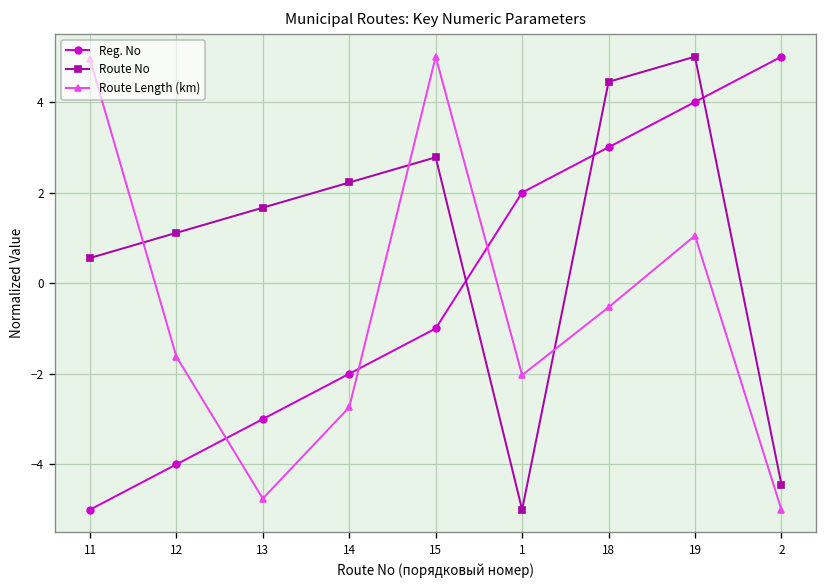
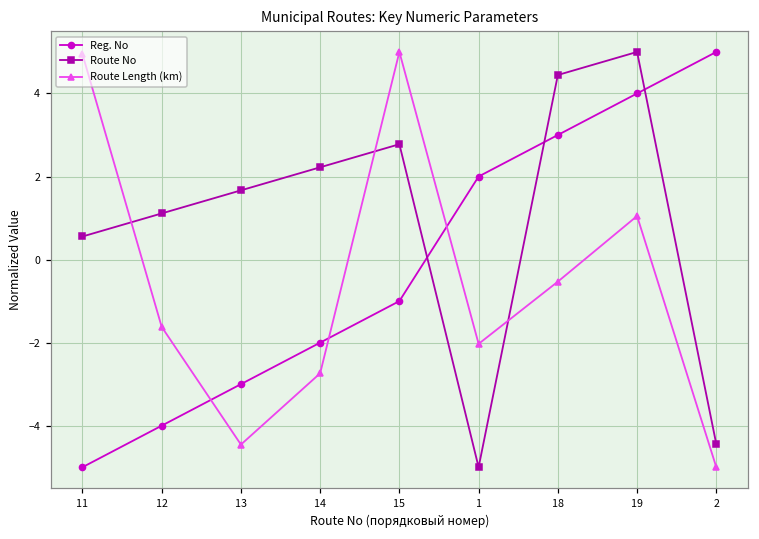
  {
    "Route Length (km)": {
      "12": -1.6,
-     "13": -4.8,
+     "13": -4.5,
      "14": -2.7,
      "15": 5.0,
      "1": -2.0,
      "18": -0.5,
      "19": 1.0,
      "2": -5.0
    }
  }
